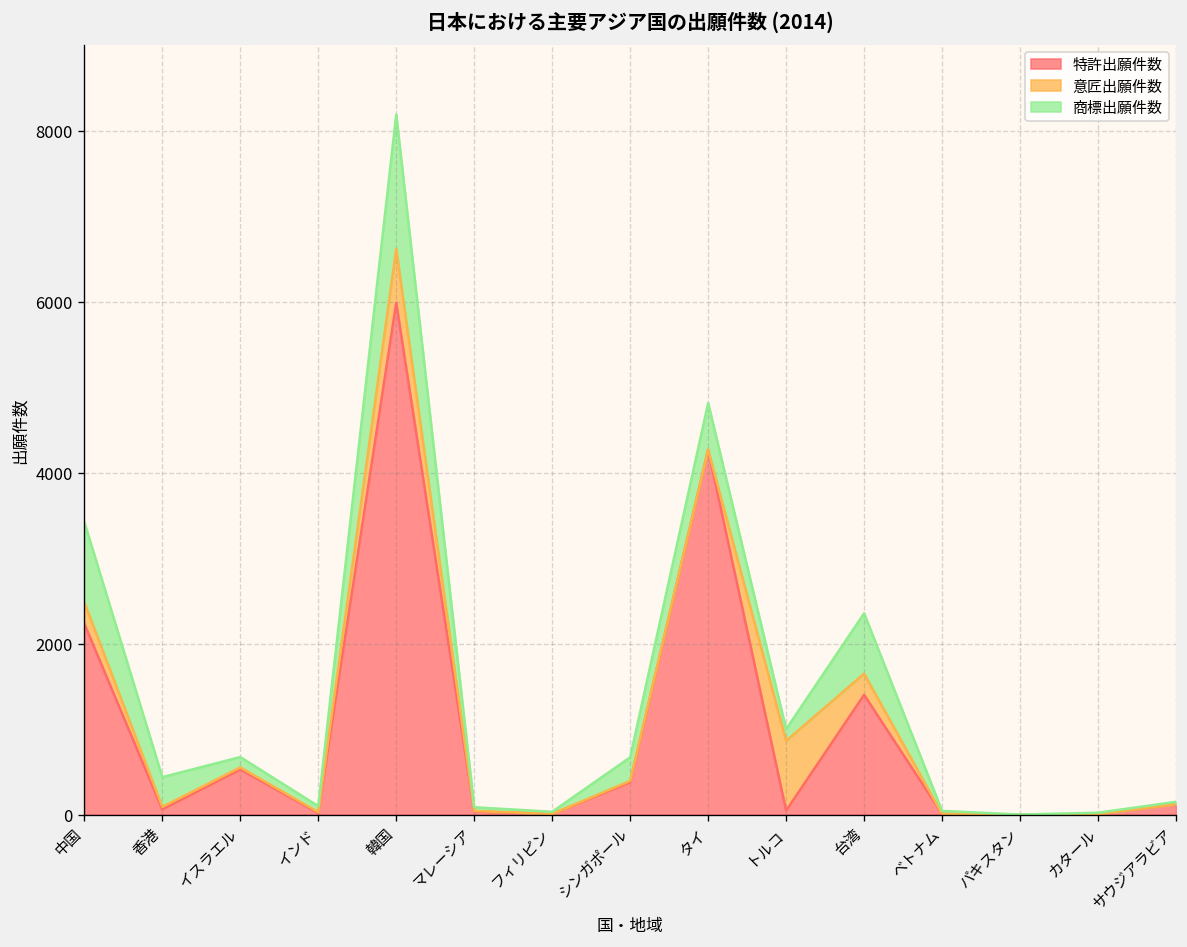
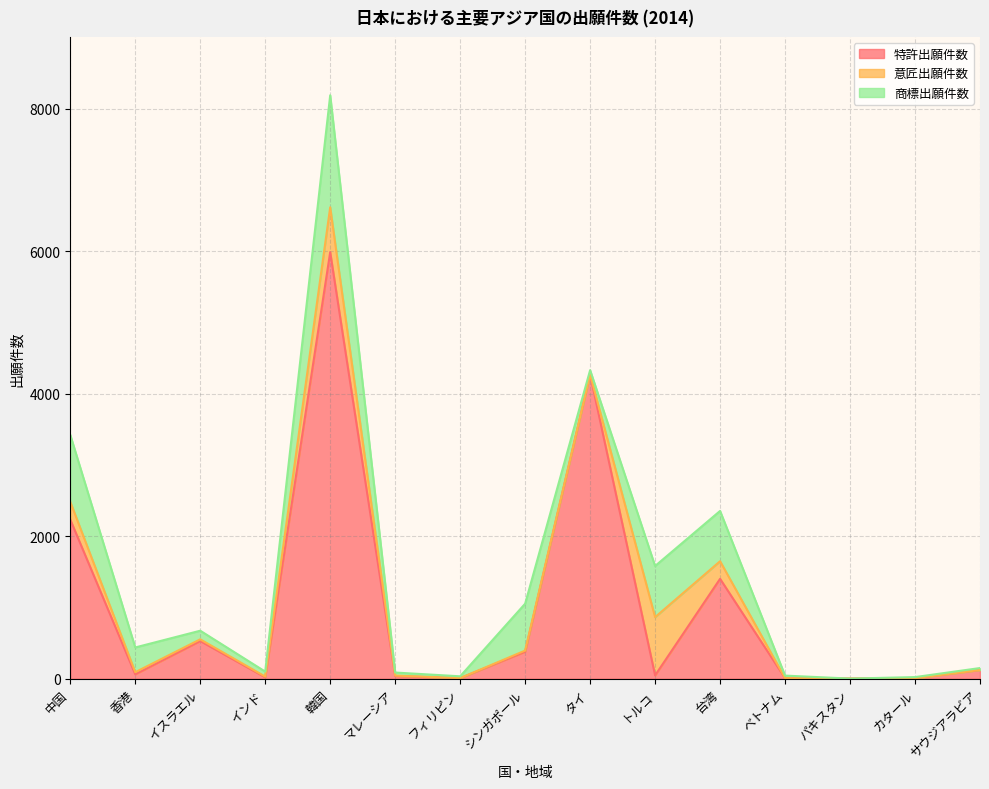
  {
    "特許出願件数": {
      "中国": 2200,
      "韓国": 6000,
      "トルコ": 0,
      "台湾": 1400
    },
    "意匠出願件数": {
      "中国": 300,
      "韓国": 600,
      "トルコ": 800,
      "台湾": 200
    },
    "商標出願件数": {
      "中国": 900,
      "香港": 300,
      "イスラエル": 100,
      "インド": 100,
      "韓国": 1600,
      "マレーシア": 0,
-     "シンガポール": 300,
-     "タイ": 500,
-     "トルコ": 100,
+     "シンガポール": 700,
+     "タイ": 100,
+     "トルコ": 700,
      "台湾": 700,
      "ベトナム": 0
    }
  }
